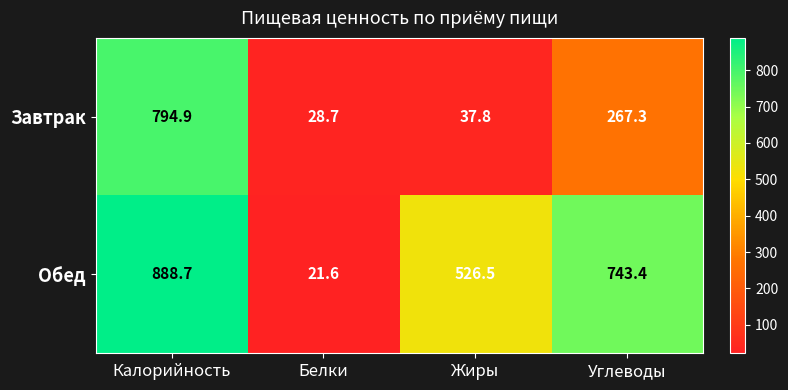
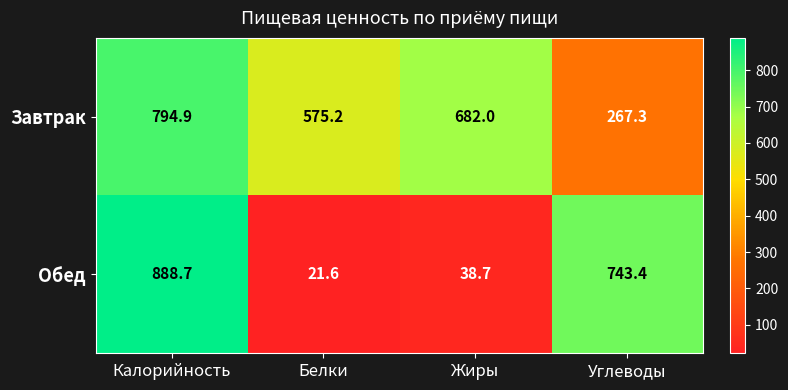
  {
    "Завтрак": {
      "Калорийность": 794.9,
-     "Белки": 28.7,
-     "Жиры": 37.8,
+     "Белки": 575.2,
+     "Жиры": 682.0,
      "Углеводы": 267.3
    },
    "Обед": {
      "Калорийность": 888.7,
      "Белки": 21.6,
-     "Жиры": 526.5,
+     "Жиры": 38.7,
      "Углеводы": 743.4
    }
  }
